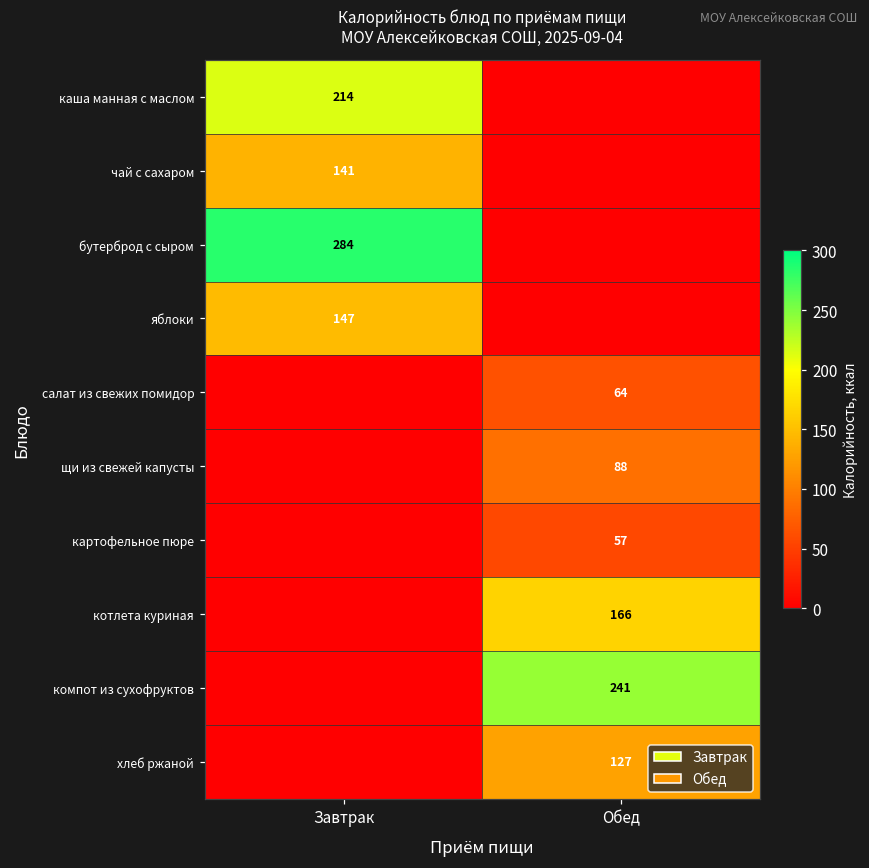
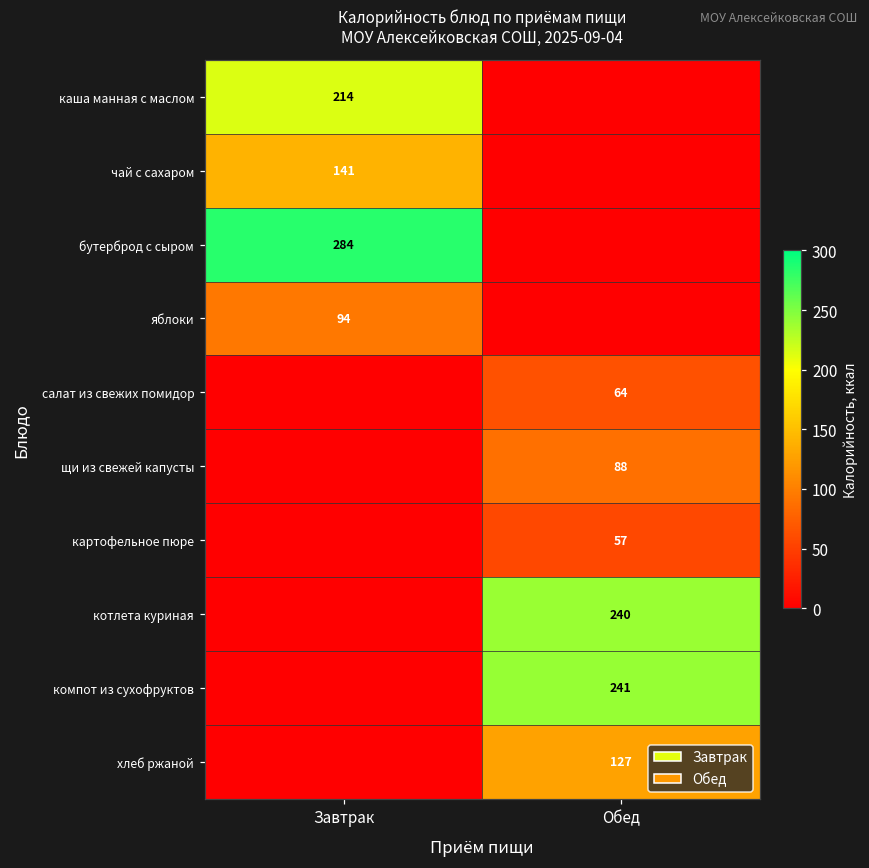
  {
    "каша манная с маслом": {
      "Завтрак": 214
    },
    "чай с сахаром": {
      "Завтрак": 141
    },
    "бутерброд с сыром": {
      "Завтрак": 284
    },
    "яблоки": {
-     "Завтрак": 147
+     "Завтрак": 94
    },
    "салат из свежих помидор": {
      "Обед": 64
    },
    "щи из свежей капусты": {
      "Обед": 88
    },
    "картофельное пюре": {
      "Обед": 57
    },
    "котлета куриная": {
-     "Обед": 166
+     "Обед": 240
    },
    "компот из сухофруктов": {
      "Обед": 241
    },
    "хлеб ржаной": {
      "Обед": 127
    }
  }
